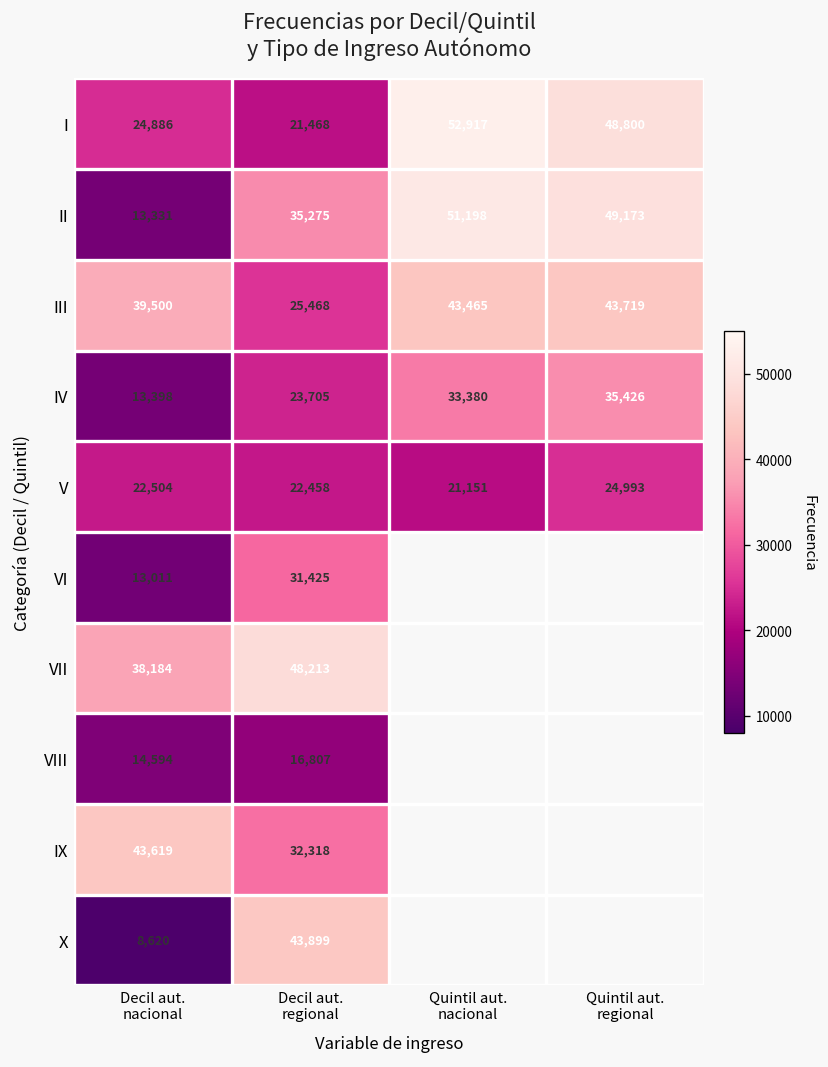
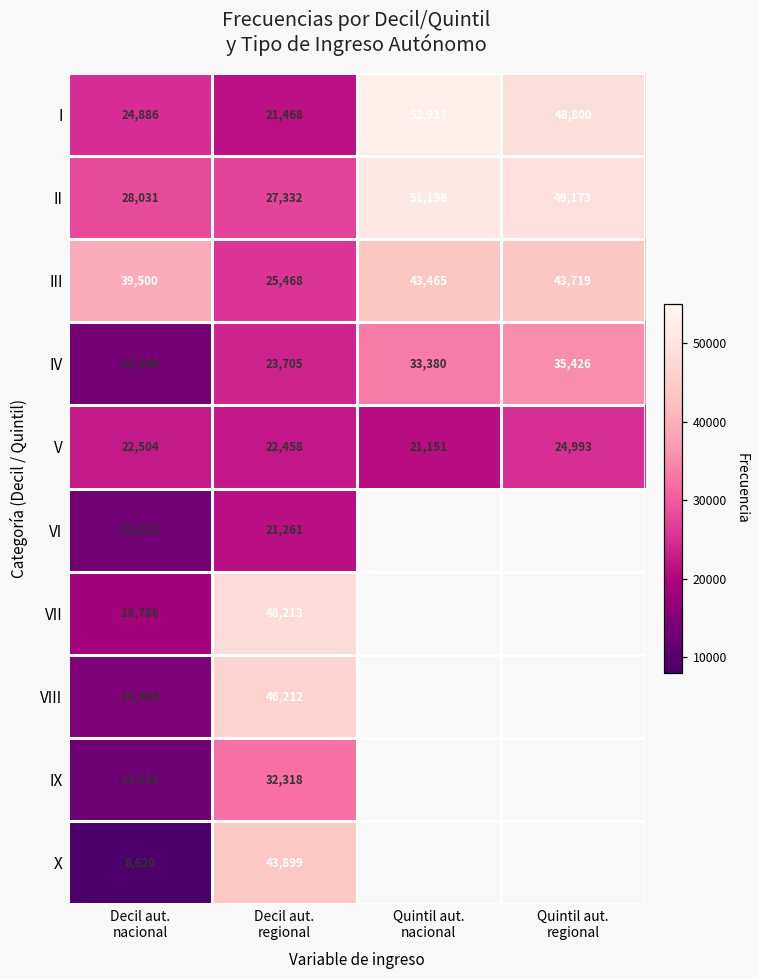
  {
    "I": {
      "Decil aut. nacional": "24,886",
      "Decil aut. regional": "21,468"
    },
    "II": {
-     "Decil aut. nacional": "13,331",
-     "Decil aut. regional": "35,275"
+     "Decil aut. nacional": "28,031",
+     "Decil aut. regional": "27,332"
    },
    "III": {
      "Decil aut. nacional": "39,500",
      "Decil aut. regional": "25,468",
      "Quintil aut. nacional": "43,465",
      "Quintil aut. regional": "43,719"
    },
    "IV": {
      "Decil aut. nacional": "13,398",
      "Decil aut. regional": "23,705",
      "Quintil aut. nacional": "33,380",
      "Quintil aut. regional": "35,426"
    },
    "V": {
      "Decil aut. nacional": "22,504",
      "Decil aut. regional": "22,458",
      "Quintil aut. nacional": "21,151",
      "Quintil aut. regional": "24,993"
    },
    "VI": {
      "Decil aut. nacional": "13,011",
-     "Decil aut. regional": "31,425"
+     "Decil aut. regional": "21,261"
    },
    "VII": {
-     "Decil aut. nacional": "38,184"
+     "Decil aut. nacional": "18,786"
    },
    "VIII": {
      "Decil aut. nacional": "14,594",
-     "Decil aut. regional": "16,807"
+     "Decil aut. regional": "46,212"
    },
    "IX": {
-     "Decil aut. nacional": "43,619",
+     "Decil aut. nacional": "12,531",
      "Decil aut. regional": "32,318"
    },
    "X": {
      "Decil aut. nacional": "8,620",
      "Decil aut. regional": "43,899"
    }
  }
